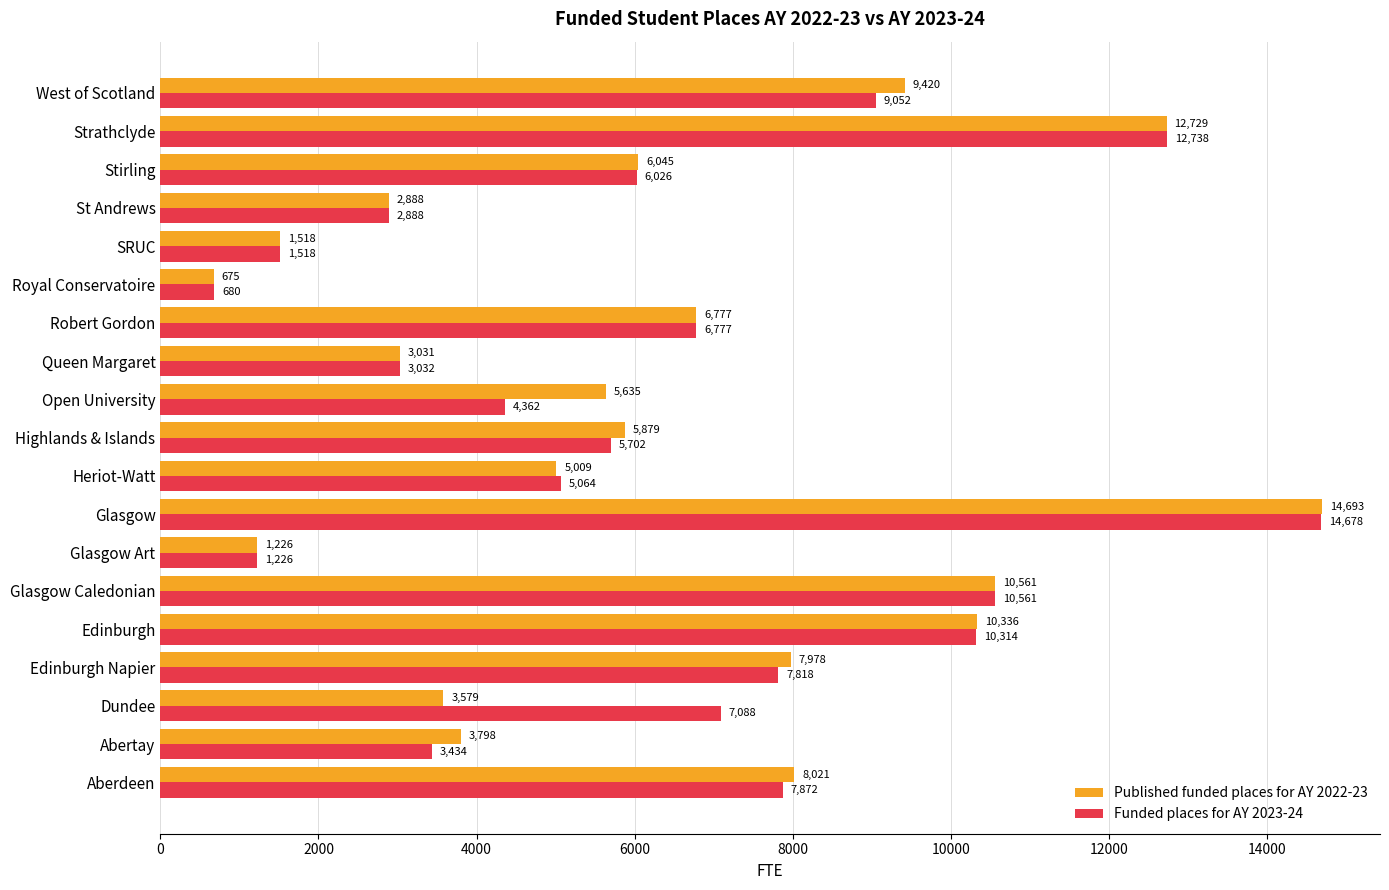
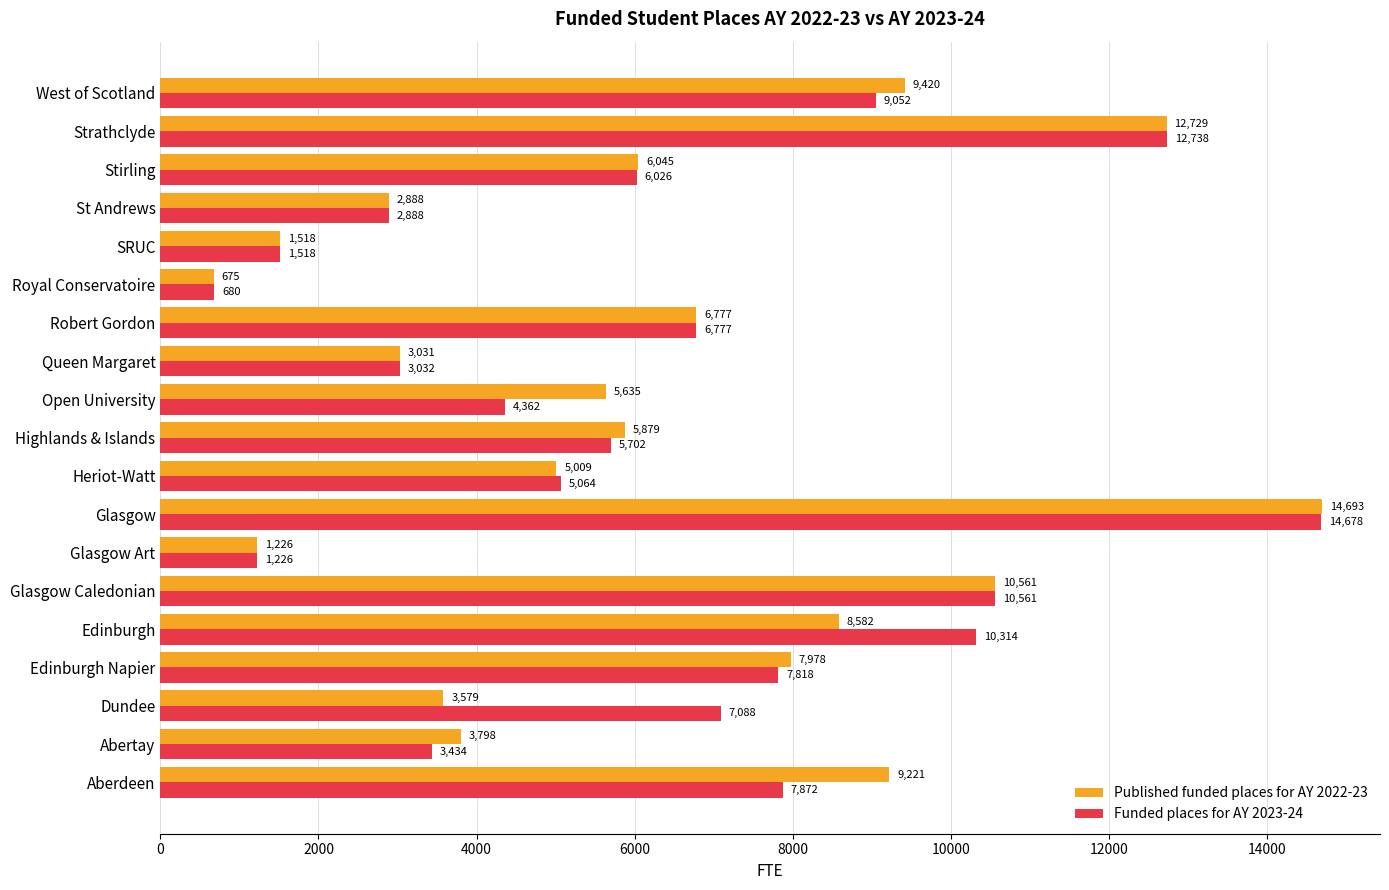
  {
    "Published funded places for AY 2022-23": {
      "West of Scotland": "9,420",
      "Strathclyde": "12,729",
      "Stirling": "6,045",
      "St Andrews": "2,888",
      "SRUC": "1,518",
      "Royal Conservatoire": "675",
      "Robert Gordon": "6,777",
      "Queen Margaret": "3,031",
      "Open University": "5,635",
      "Highlands & Islands": "5,879",
      "Heriot-Watt": "5,009",
      "Glasgow": "14,693",
      "Glasgow Art": "1,226",
      "Glasgow Caledonian": "10,561",
-     "Edinburgh": "10,336",
+     "Edinburgh": "8,582",
      "Edinburgh Napier": "7,978",
      "Dundee": "3,579",
      "Abertay": "3,798",
-     "Aberdeen": "8,021"
+     "Aberdeen": "9,221"
    },
    "Funded places for AY 2023-24": {
      "West of Scotland": "9,052",
      "Strathclyde": "12,738",
      "Stirling": "6,026",
      "St Andrews": "2,888",
      "SRUC": "1,518",
      "Royal Conservatoire": "680",
      "Robert Gordon": "6,777",
      "Queen Margaret": "3,032",
      "Open University": "4,362",
      "Highlands & Islands": "5,702",
      "Heriot-Watt": "5,064",
      "Glasgow": "14,678",
      "Glasgow Art": "1,226",
      "Glasgow Caledonian": "10,561",
      "Edinburgh": "10,314",
      "Edinburgh Napier": "7,818",
      "Dundee": "7,088",
      "Abertay": "3,434",
      "Aberdeen": "7,872"
    }
  }
